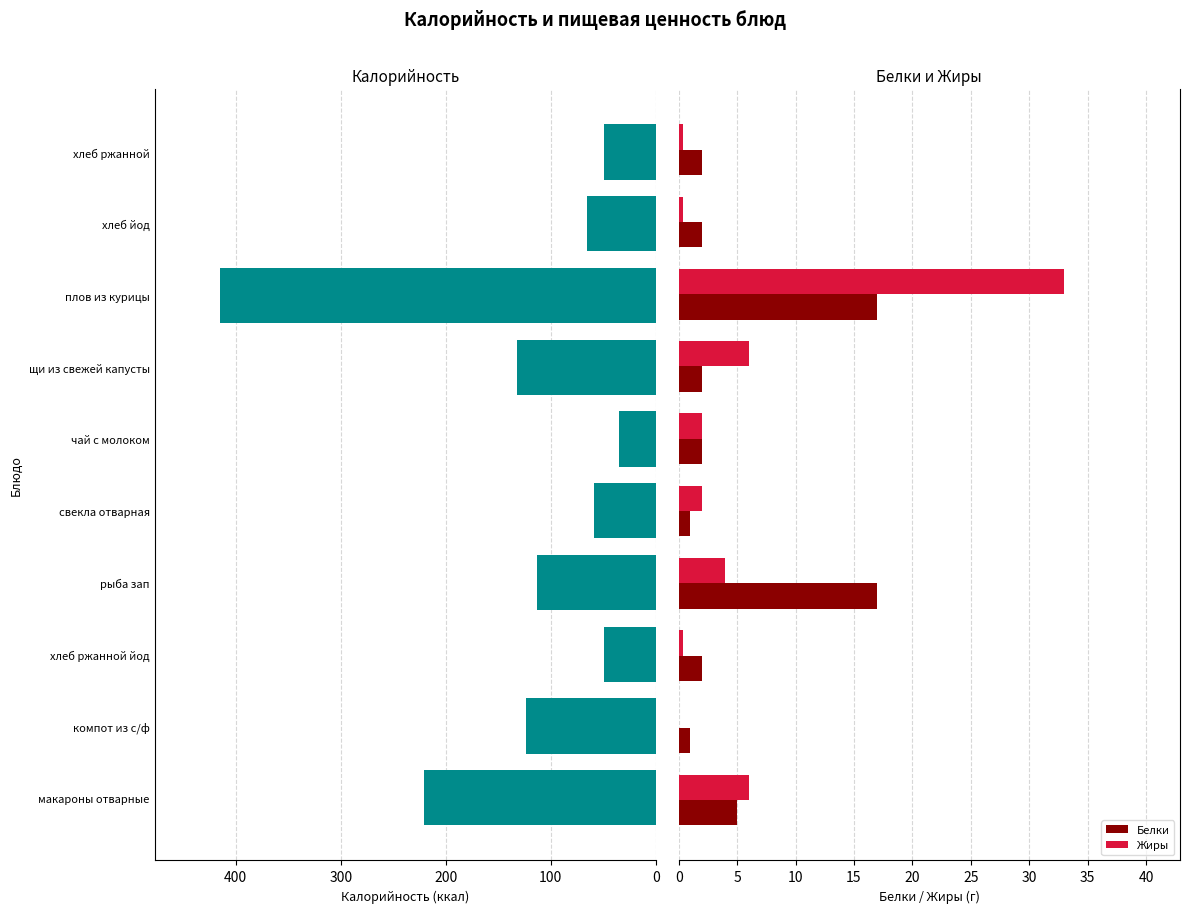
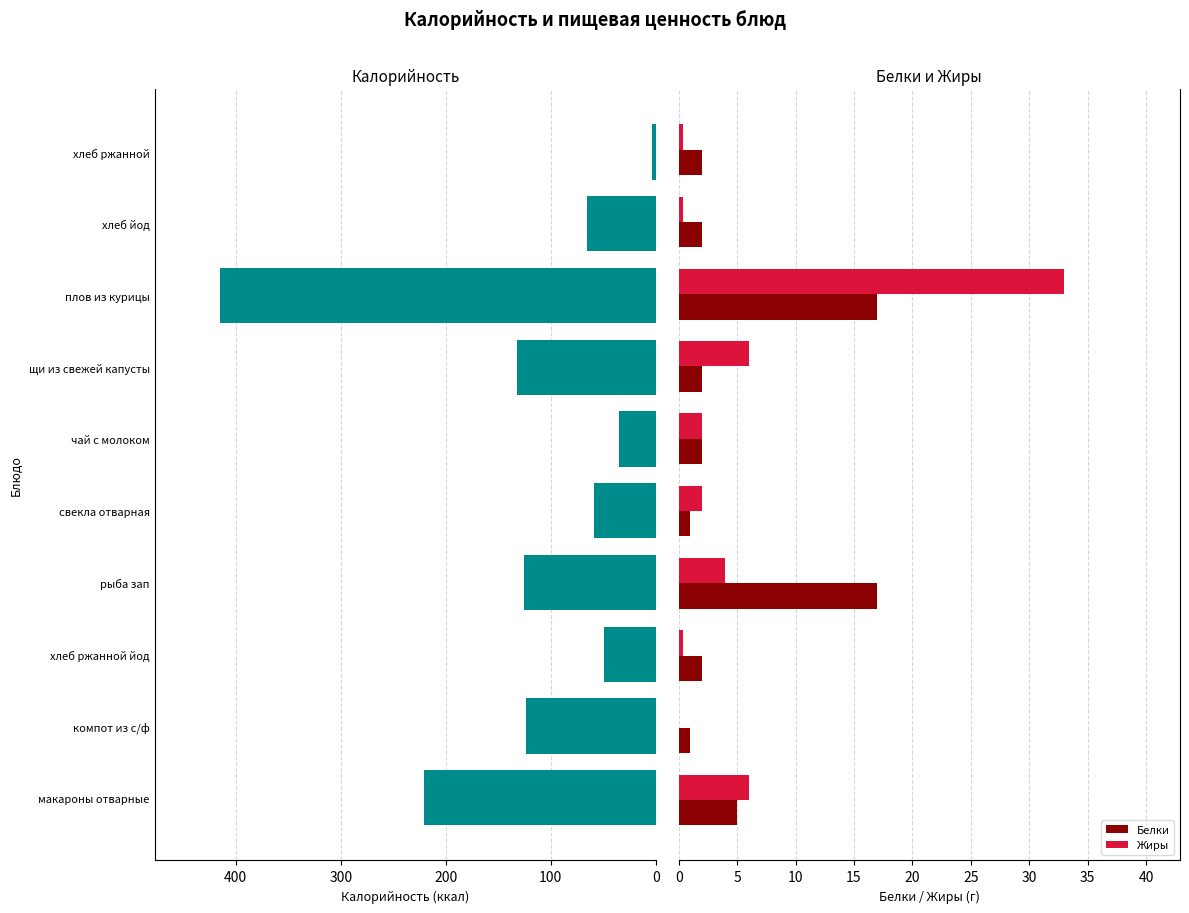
  {
    "Калорийность": {
-     "хлеб ржанной": 50,
+     "хлеб ржанной": 4,
      "хлеб йод": 66,
      "плов из курицы": 415,
      "щи из свежей капусты": 132,
      "чай с молоком": 35,
      "свекла отварная": 59,
-     "рыба зап": 113,
+     "рыба зап": 126,
      "хлеб ржанной йод": 50,
      "компот из с/ф": 124,
      "макароны отварные": 221
    }
  }
